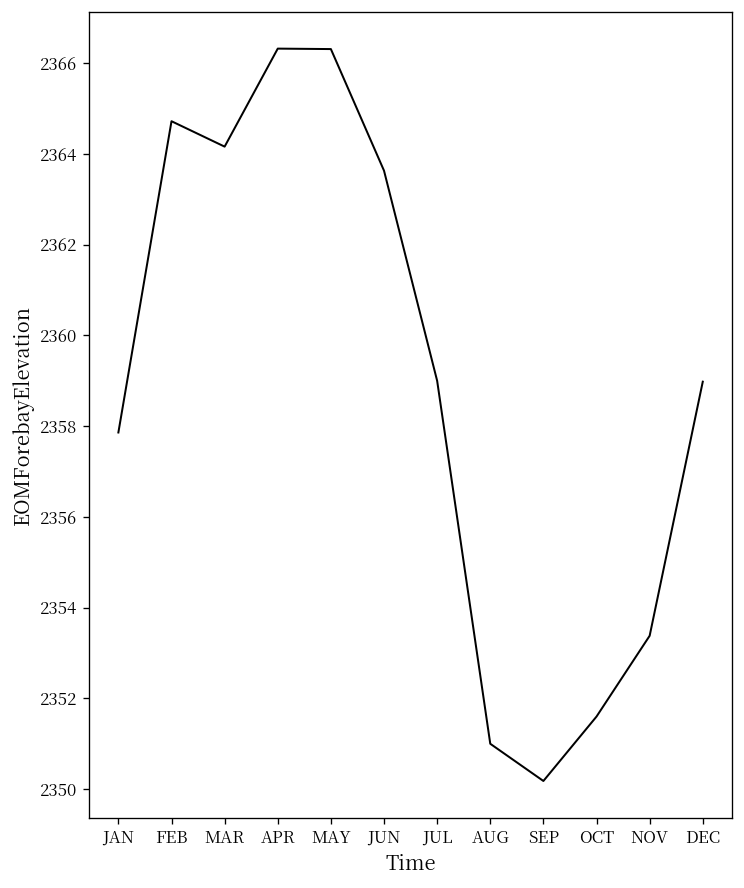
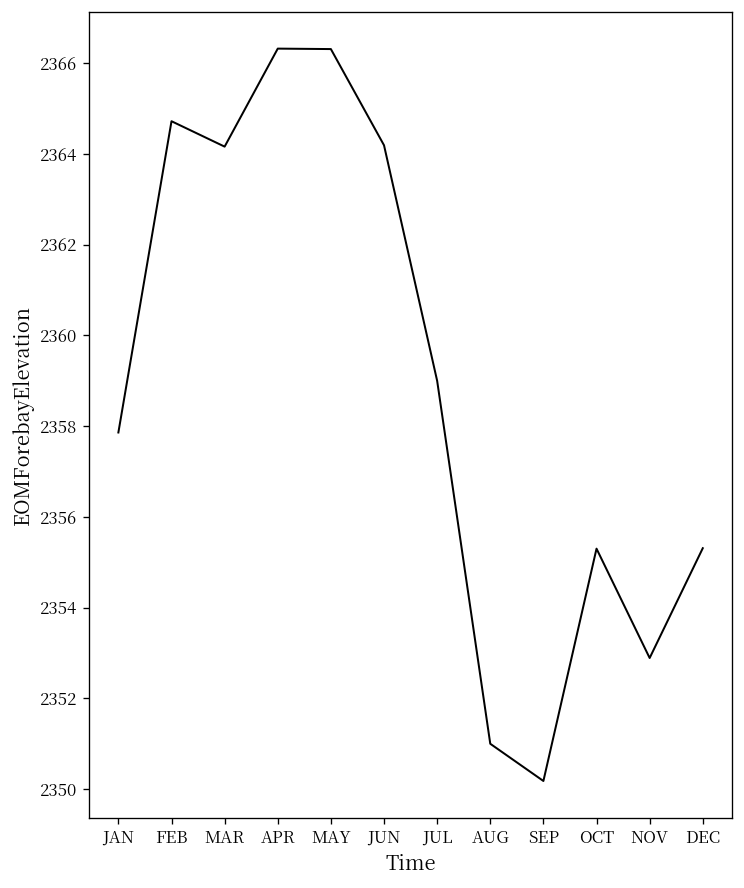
  {
    "JAN": 2357.9,
    "FEB": 2364.7,
    "MAR": 2364.2,
    "APR": 2366.3,
    "MAY": 2366.3,
-   "JUN": 2363.6,
+   "JUN": 2364.2,
    "JUL": 2359.0,
    "AUG": 2351.0,
    "SEP": 2350.2,
-   "OCT": 2351.6,
-   "NOV": 2353.4,
-   "DEC": 2359.0
+   "OCT": 2355.3,
+   "NOV": 2352.9,
+   "DEC": 2355.3
  }
